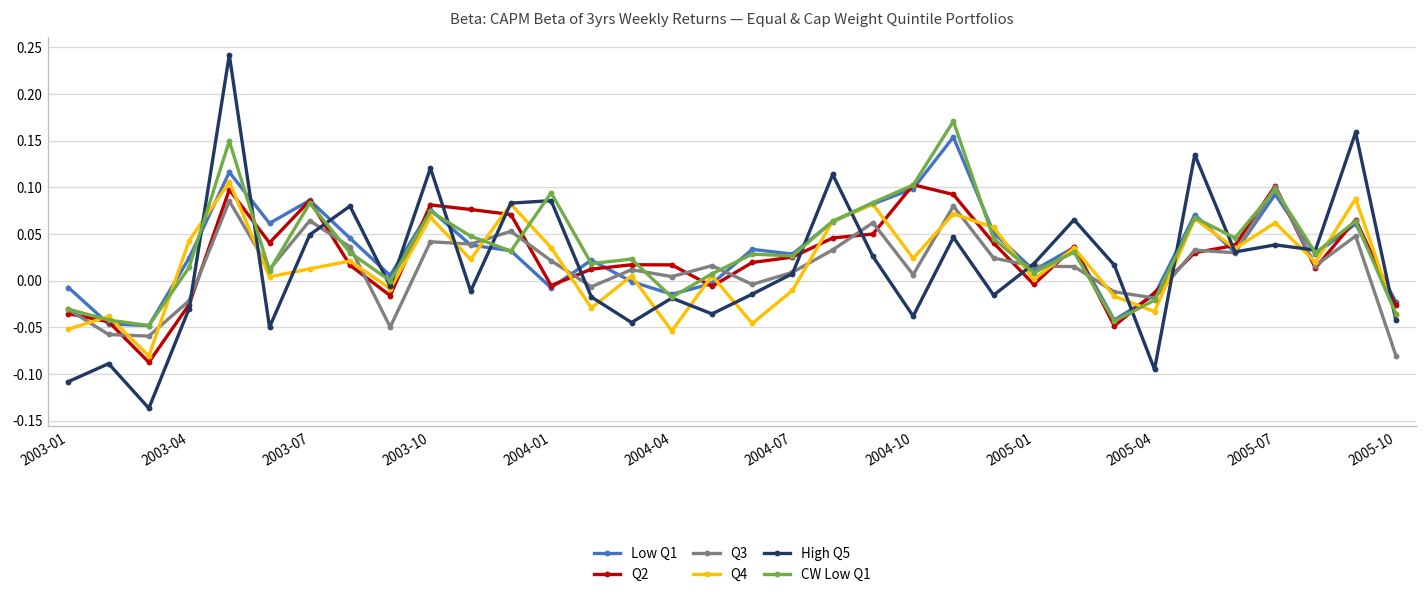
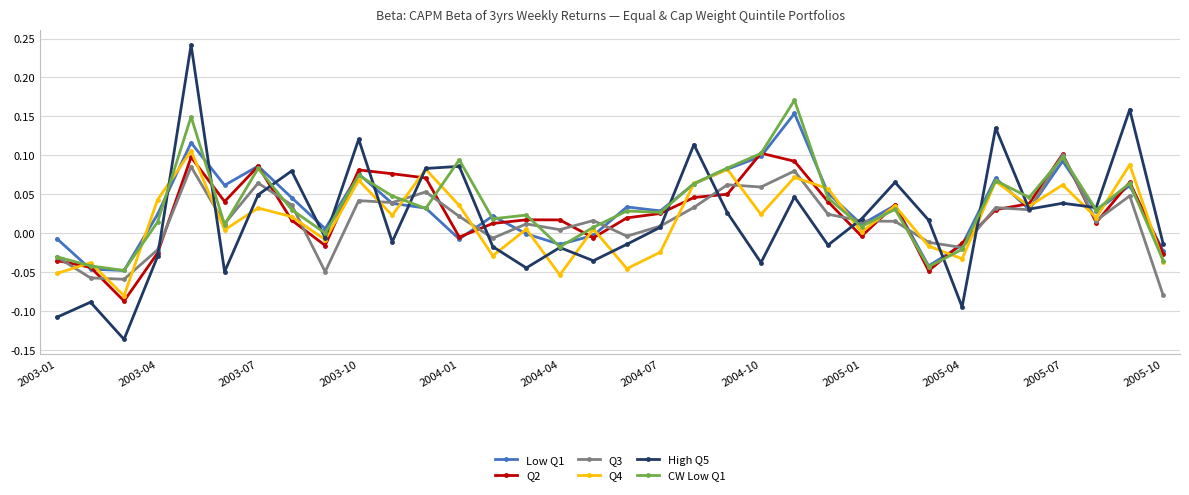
  {
    "Low Q1": {
      "2003-01": -0.01,
      "2003-04": 0.02,
      "2004-10": 0.10,
      "2005-07": 0.09,
      "2005-10": -0.02
    },
    "Q2": {
      "2003-01": -0.04,
      "2003-04": -0.03,
      "2003-10": 0.08,
      "2004-04": 0.02,
      "2005-01": 0.00,
      "2005-10": -0.03
    },
    "Q3": {
      "2003-04": -0.02,
      "2003-07": 0.06,
      "2003-10": 0.04,
      "2004-01": 0.02,
      "2004-04": 0.00,
-     "2004-10": 0.01,
+     "2004-10": 0.06,
      "2005-10": -0.08
    },
    "Q4": {
      "2003-01": -0.05,
      "2003-04": 0.04,
-     "2003-07": 0.01,
+     "2003-07": 0.03,
      "2003-10": 0.07,
      "2004-01": 0.04,
      "2004-04": -0.05,
-     "2004-07": -0.01,
+     "2004-07": -0.02,
      "2004-10": 0.02,
      "2005-01": 0.00,
      "2005-04": -0.03,
      "2005-07": 0.06
    },
    "High Q5": {
      "2003-01": -0.11,
      "2003-04": -0.03,
      "2003-07": 0.05,
      "2003-10": 0.12,
      "2004-01": 0.09,
      "2004-10": -0.04,
      "2005-04": -0.09,
      "2005-07": 0.04,
-     "2005-10": -0.04
+     "2005-10": -0.01
    },
    "CW Low Q1": {
      "2003-04": 0.01,
      "2004-01": 0.09
    }
  }
